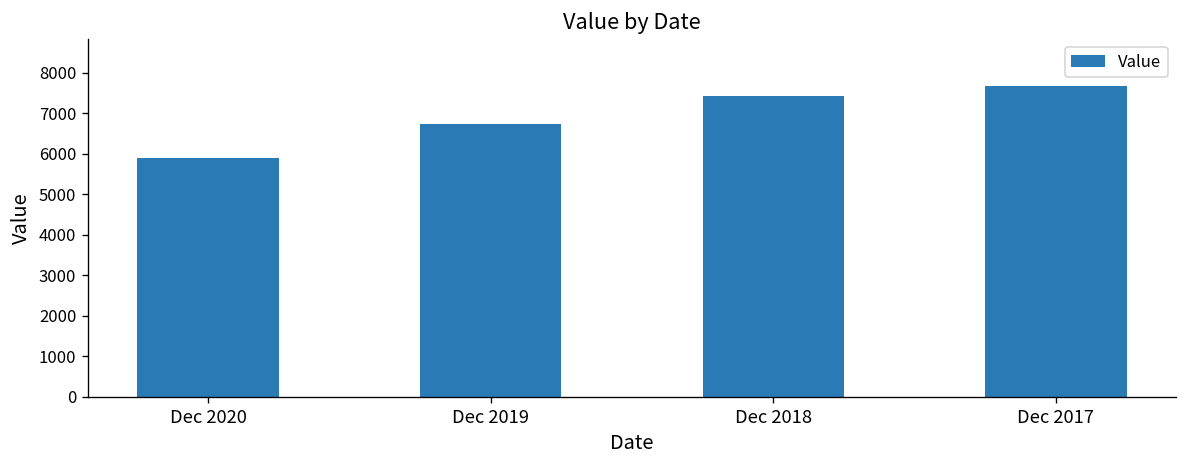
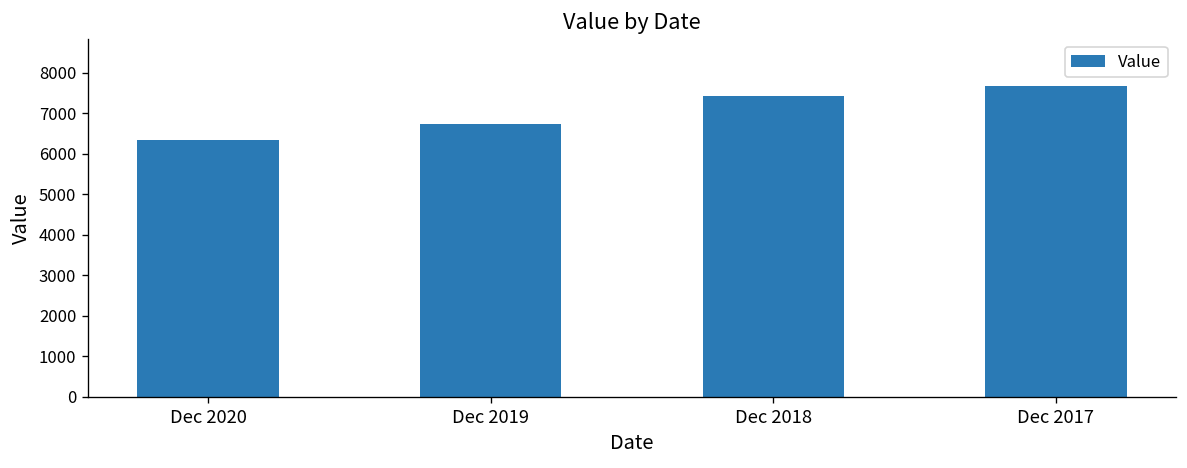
  {
-   "Dec 2020": 5900,
+   "Dec 2020": 6300,
    "Dec 2019": 6700,
    "Dec 2018": 7400,
    "Dec 2017": 7700
  }
